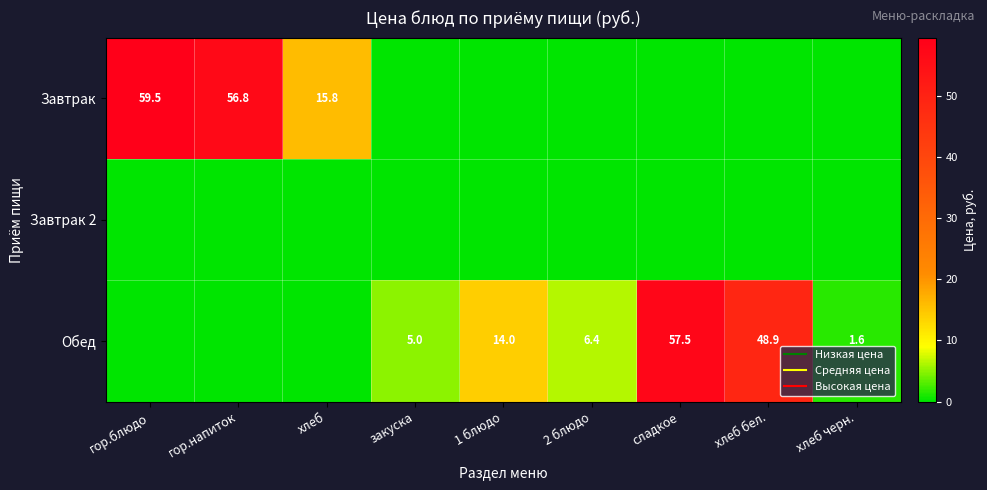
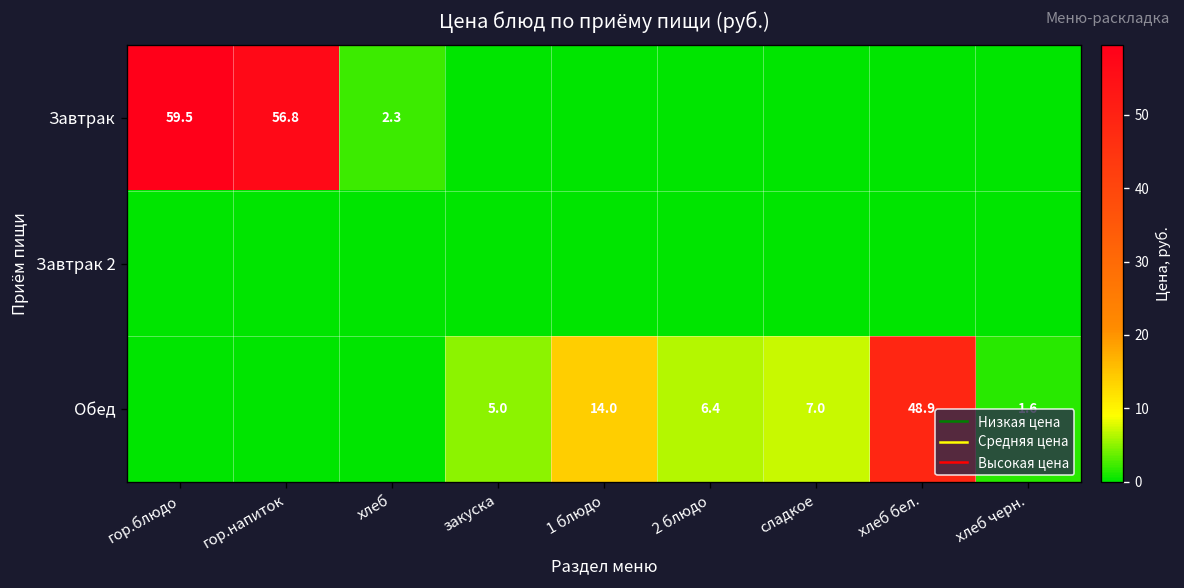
  {
    "Завтрак": {
      "гор.блюдо": 59.5,
      "гор.напиток": 56.8,
-     "хлеб": 15.8
+     "хлеб": 2.3
    },
    "Обед": {
      "закуска": 5.0,
      "1 блюдо": 14.0,
      "2 блюдо": 6.4,
-     "сладкое": 57.5
+     "сладкое": 7.0
    }
  }
